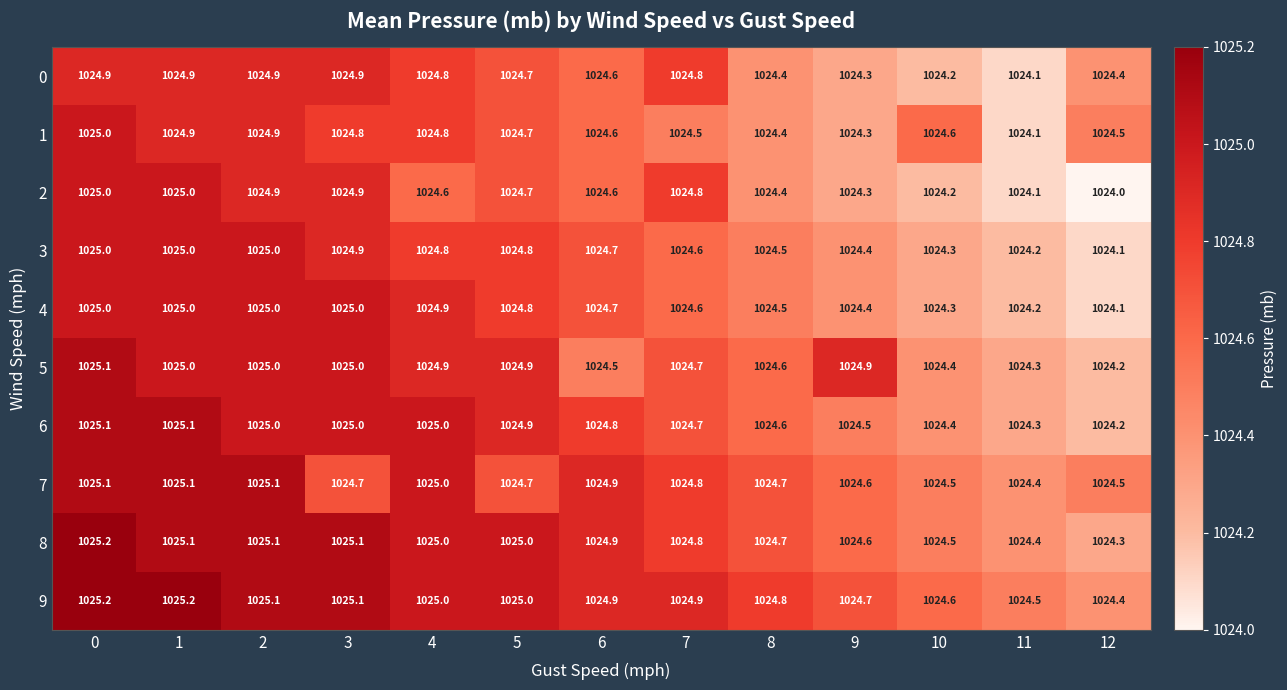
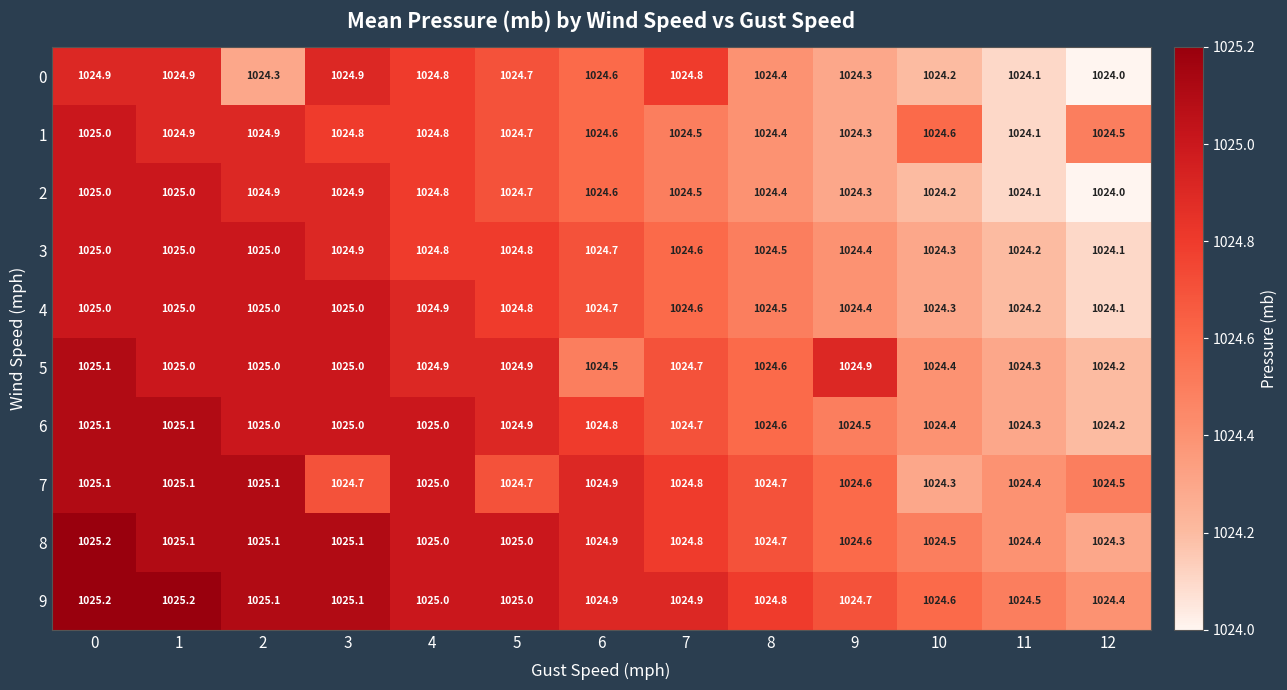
  {
    "0": {
      "0": 1024.9,
      "1": 1024.9,
-     "2": 1024.9,
+     "2": 1024.3,
      "3": 1024.9,
      "4": 1024.8,
      "5": 1024.7,
      "6": 1024.6,
      "7": 1024.8,
      "8": 1024.4,
      "9": 1024.3,
      "10": 1024.2,
      "11": 1024.1,
-     "12": 1024.4
+     "12": 1024.0
    },
    "1": {
      "0": 1025.0,
      "1": 1024.9,
      "2": 1024.9,
      "3": 1024.8,
      "4": 1024.8,
      "5": 1024.7,
      "6": 1024.6,
      "7": 1024.5,
      "8": 1024.4,
      "9": 1024.3,
      "10": 1024.6,
      "11": 1024.1,
      "12": 1024.5
    },
    "2": {
      "0": 1025.0,
      "1": 1025.0,
      "2": 1024.9,
      "3": 1024.9,
-     "4": 1024.6,
+     "4": 1024.8,
      "5": 1024.7,
      "6": 1024.6,
-     "7": 1024.8,
+     "7": 1024.5,
      "8": 1024.4,
      "9": 1024.3,
      "10": 1024.2,
      "11": 1024.1,
      "12": 1024.0
    },
    "3": {
      "0": 1025.0,
      "1": 1025.0,
      "2": 1025.0,
      "3": 1024.9,
      "4": 1024.8,
      "5": 1024.8,
      "6": 1024.7,
      "7": 1024.6,
      "8": 1024.5,
      "9": 1024.4,
      "10": 1024.3,
      "11": 1024.2,
      "12": 1024.1
    },
    "4": {
      "0": 1025.0,
      "1": 1025.0,
      "2": 1025.0,
      "3": 1025.0,
      "4": 1024.9,
      "5": 1024.8,
      "6": 1024.7,
      "7": 1024.6,
      "8": 1024.5,
      "9": 1024.4,
      "10": 1024.3,
      "11": 1024.2,
      "12": 1024.1
    },
    "5": {
      "0": 1025.1,
      "1": 1025.0,
      "2": 1025.0,
      "3": 1025.0,
      "4": 1024.9,
      "5": 1024.9,
      "6": 1024.5,
      "7": 1024.7,
      "8": 1024.6,
      "9": 1024.9,
      "10": 1024.4,
      "11": 1024.3,
      "12": 1024.2
    },
    "6": {
      "0": 1025.1,
      "1": 1025.1,
      "2": 1025.0,
      "3": 1025.0,
      "4": 1025.0,
      "5": 1024.9,
      "6": 1024.8,
      "7": 1024.7,
      "8": 1024.6,
      "9": 1024.5,
      "10": 1024.4,
      "11": 1024.3,
      "12": 1024.2
    },
    "7": {
      "0": 1025.1,
      "1": 1025.1,
      "2": 1025.1,
      "3": 1024.7,
      "4": 1025.0,
      "5": 1024.7,
      "6": 1024.9,
      "7": 1024.8,
      "8": 1024.7,
      "9": 1024.6,
-     "10": 1024.5,
+     "10": 1024.3,
      "11": 1024.4,
      "12": 1024.5
    },
    "8": {
      "0": 1025.2,
      "1": 1025.1,
      "2": 1025.1,
      "3": 1025.1,
      "4": 1025.0,
      "5": 1025.0,
      "6": 1024.9,
      "7": 1024.8,
      "8": 1024.7,
      "9": 1024.6,
      "10": 1024.5,
      "11": 1024.4,
      "12": 1024.3
    },
    "9": {
      "0": 1025.2,
      "1": 1025.2,
      "2": 1025.1,
      "3": 1025.1,
      "4": 1025.0,
      "5": 1025.0,
      "6": 1024.9,
      "7": 1024.9,
      "8": 1024.8,
      "9": 1024.7,
      "10": 1024.6,
      "11": 1024.5,
      "12": 1024.4
    }
  }
